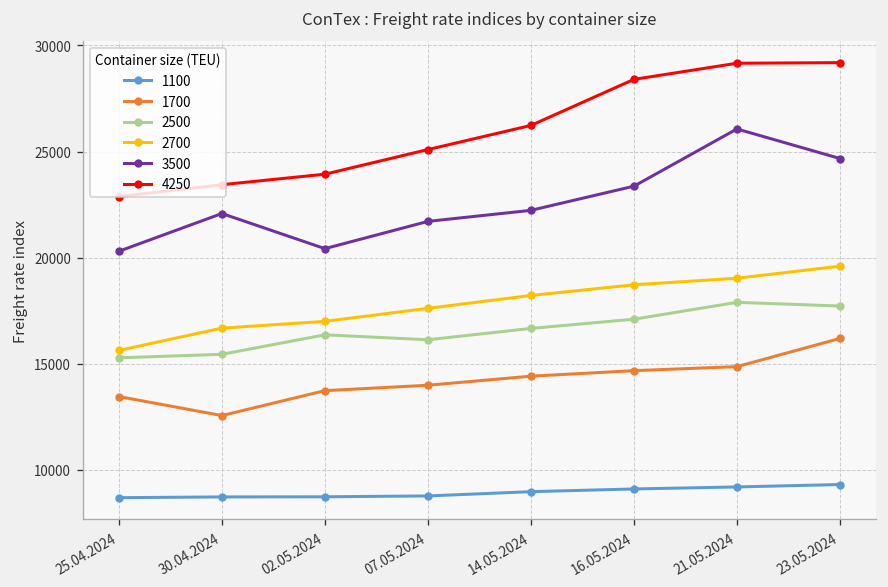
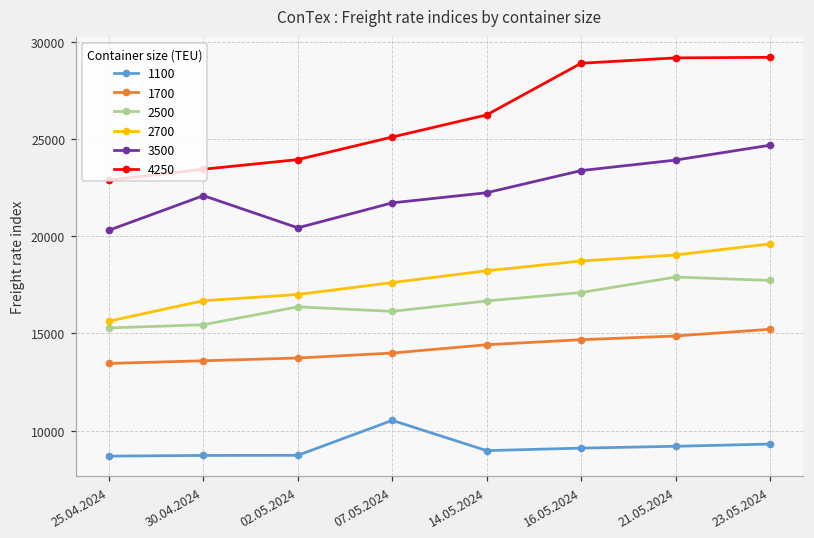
  {
    "1100": {
      "25.04.2024": 8700,
      "30.04.2024": 8700,
      "02.05.2024": 8700,
-     "07.05.2024": 8800,
+     "07.05.2024": 10500,
      "14.05.2024": 9000,
      "16.05.2024": 9100,
      "21.05.2024": 9200,
      "23.05.2024": 9300
    },
    "1700": {
      "25.04.2024": 13500,
-     "30.04.2024": 12600,
+     "30.04.2024": 13600,
      "02.05.2024": 13700,
      "07.05.2024": 14000,
      "14.05.2024": 14400,
      "16.05.2024": 14700,
      "21.05.2024": 14900,
-     "23.05.2024": 16200
+     "23.05.2024": 15200
    },
    "2500": {
      "25.04.2024": 15300,
      "30.04.2024": 15400,
      "02.05.2024": 16400,
      "07.05.2024": 16100,
      "14.05.2024": 16700,
      "16.05.2024": 17100,
      "21.05.2024": 17900,
      "23.05.2024": 17700
    },
    "2700": {
      "25.04.2024": 15600,
      "30.04.2024": 16700,
      "02.05.2024": 17000,
      "07.05.2024": 17600,
      "14.05.2024": 18200,
      "16.05.2024": 18700,
      "21.05.2024": 19000,
      "23.05.2024": 19600
    },
    "3500": {
      "25.04.2024": 20300,
      "30.04.2024": 22100,
      "02.05.2024": 20400,
      "07.05.2024": 21700,
      "14.05.2024": 22200,
      "16.05.2024": 23400,
-     "21.05.2024": 26100,
+     "21.05.2024": 23900,
      "23.05.2024": 24700
    },
    "4250": {
      "25.04.2024": 22900,
      "30.04.2024": 23400,
      "02.05.2024": 23900,
      "07.05.2024": 25100,
      "14.05.2024": 26200,
-     "16.05.2024": 28400,
+     "16.05.2024": 28900,
      "21.05.2024": 29200,
      "23.05.2024": 29200
    }
  }
